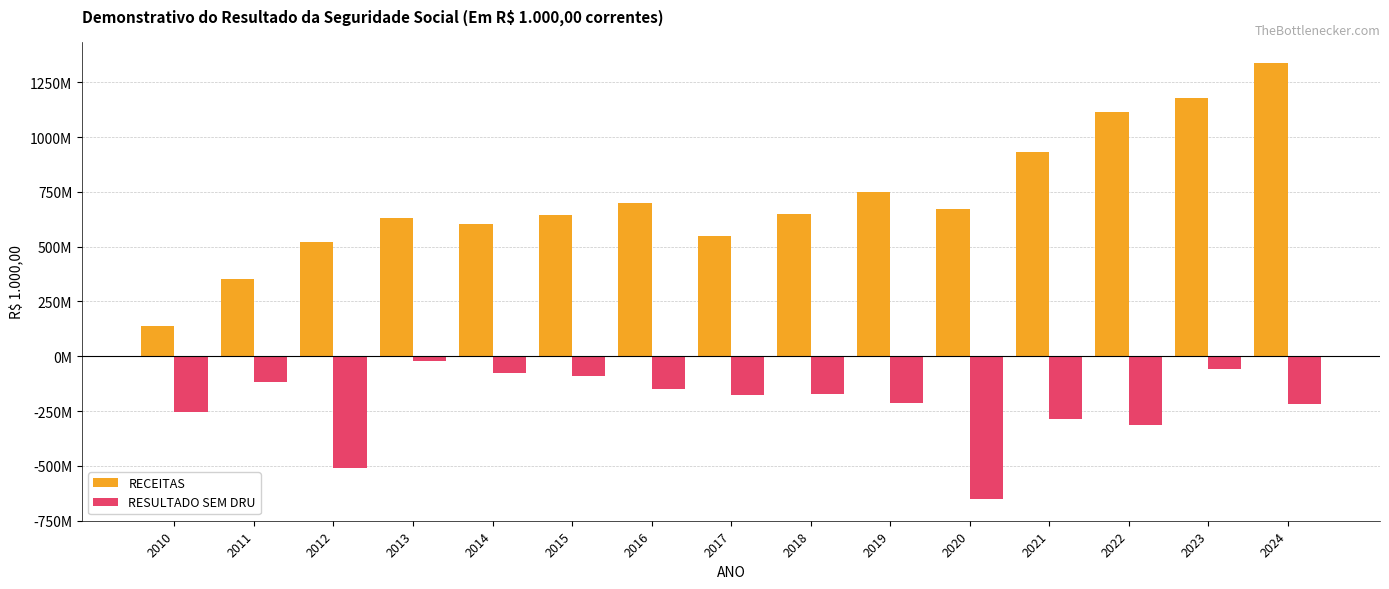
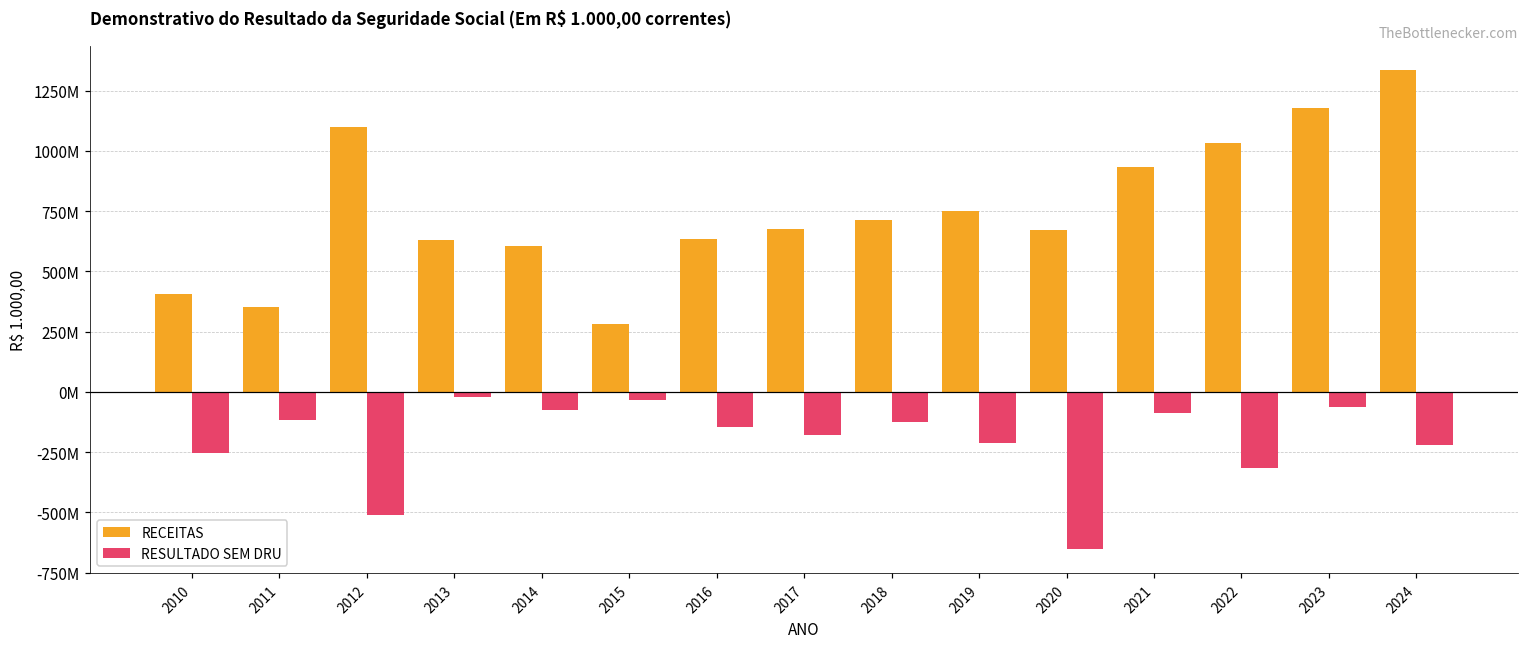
  {
    "RECEITAS": {
-     "2010": 140000000,
+     "2010": 410000000,
      "2011": 350000000,
-     "2012": 520000000,
+     "2012": 1100000000,
      "2013": 630000000,
      "2014": 600000000,
-     "2015": 650000000,
-     "2016": 700000000,
-     "2017": 550000000,
-     "2018": 650000000,
+     "2015": 280000000,
+     "2016": 640000000,
+     "2017": 680000000,
+     "2018": 710000000,
      "2019": 750000000,
      "2020": 670000000,
      "2021": 930000000,
-     "2022": 1110000000,
+     "2022": 1030000000,
      "2023": 1180000000,
      "2024": 1340000000
    },
    "RESULTADO SEM DRU": {
      "2010": -250000000,
      "2011": -120000000,
      "2012": -510000000,
      "2013": -20000000,
      "2014": -80000000,
-     "2015": -90000000,
+     "2015": -30000000,
      "2016": -150000000,
      "2017": -180000000,
-     "2018": -170000000,
+     "2018": -120000000,
      "2019": -210000000,
      "2020": -650000000,
-     "2021": -290000000,
+     "2021": -90000000,
      "2022": -320000000,
      "2023": -60000000,
      "2024": -220000000
    }
  }
